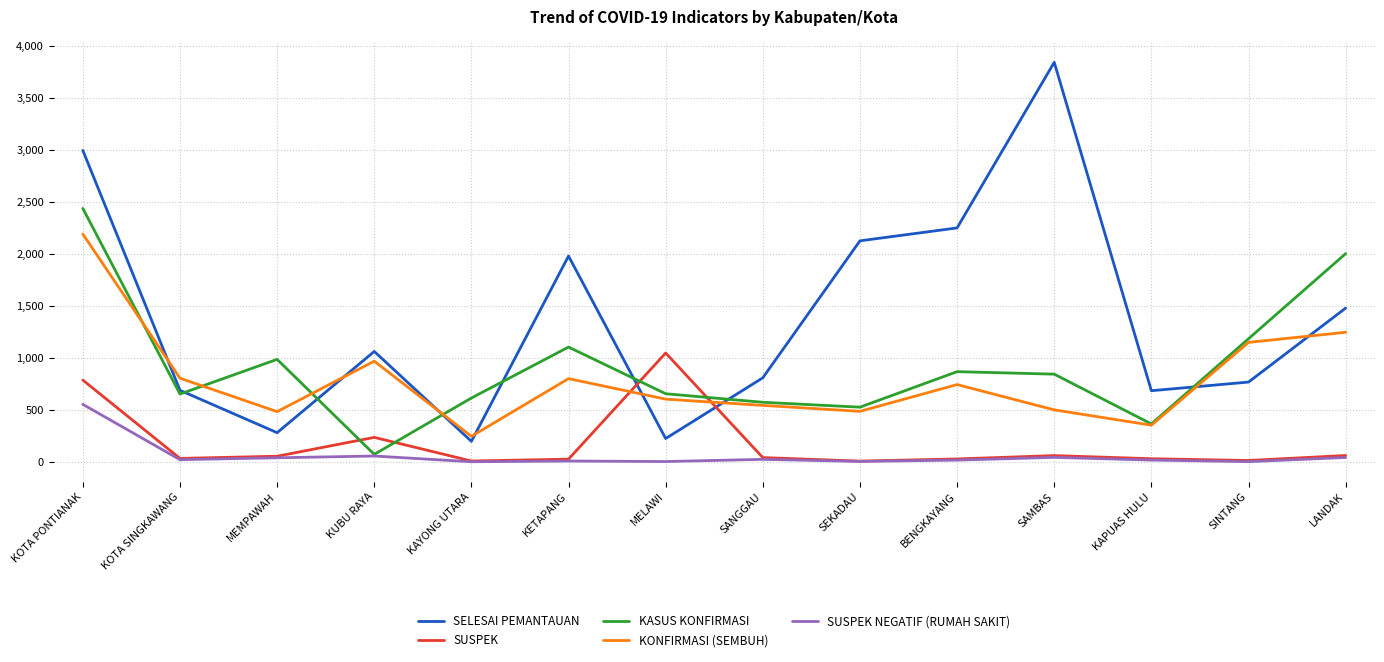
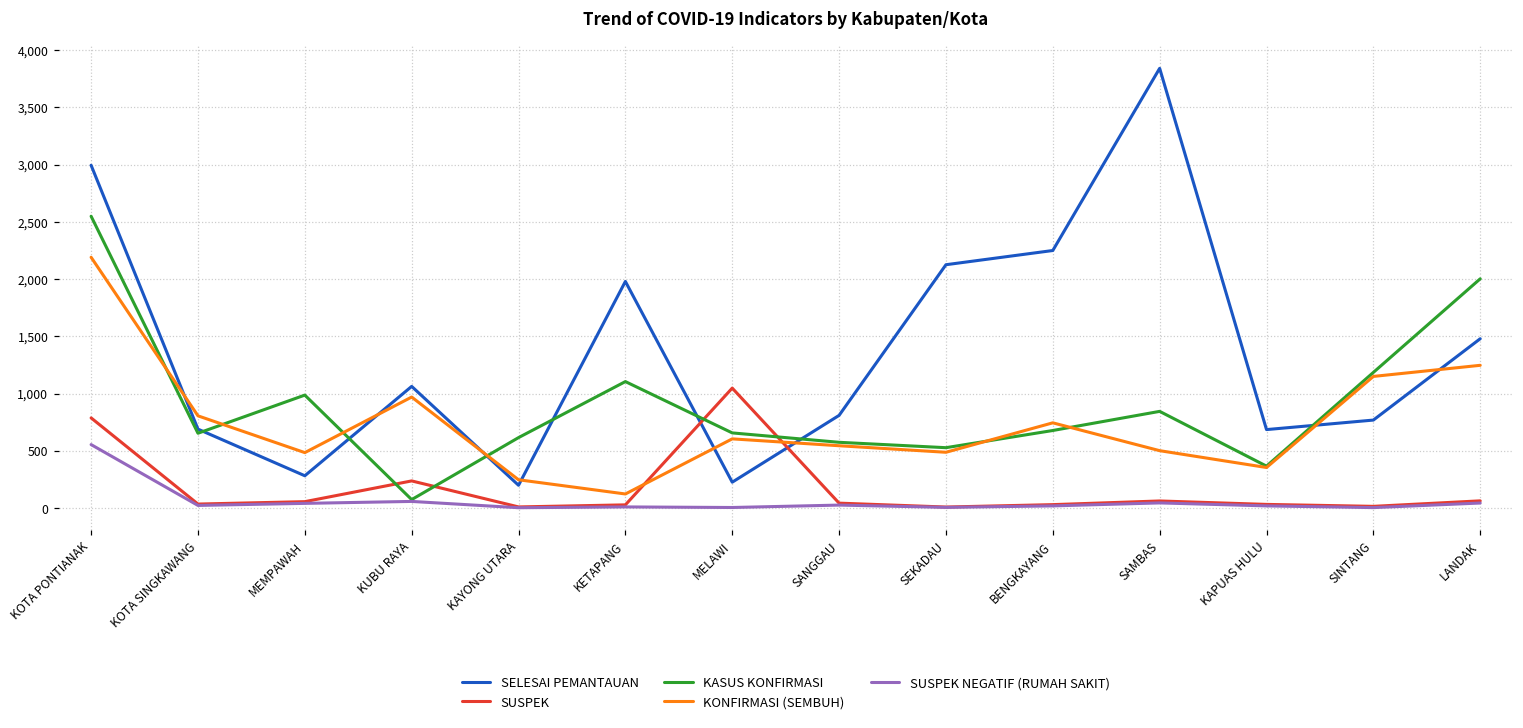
  {
    "SELESAI PEMANTAUAN": {
      "KOTA PONTIANAK": "2,990",
      "KOTA SINGKAWANG": "690",
      "MEMPAWAH": "280",
      "KUBU RAYA": "1,060",
      "KAYONG UTARA": "200",
      "KETAPANG": "1,980",
      "MELAWI": "230",
      "SANGGAU": "810",
      "SEKADAU": "2,130",
      "BENGKAYANG": "2,250",
      "SAMBAS": "3,840",
      "KAPUAS HULU": "690",
      "SINTANG": "770",
      "LANDAK": "1,480"
    },
    "SUSPEK": {
      "KOTA PONTIANAK": "790",
      "KUBU RAYA": "240",
      "MELAWI": "1,050"
    },
    "KASUS KONFIRMASI": {
-     "KOTA PONTIANAK": "2,440",
+     "KOTA PONTIANAK": "2,550",
      "KOTA SINGKAWANG": "660",
      "MEMPAWAH": "990",
      "KAYONG UTARA": "620",
      "KETAPANG": "1,110",
      "MELAWI": "660",
      "SANGGAU": "580",
      "SEKADAU": "530",
-     "BENGKAYANG": "870",
+     "BENGKAYANG": "680",
      "SAMBAS": "850",
      "SINTANG": "1,190",
      "LANDAK": "2,000"
    },
    "KONFIRMASI (SEMBUH)": {
      "KOTA PONTIANAK": "2,190",
      "KOTA SINGKAWANG": "810",
      "MEMPAWAH": "490",
      "KUBU RAYA": "970",
      "KAYONG UTARA": "250",
-     "KETAPANG": "800",
+     "KETAPANG": "130",
      "MELAWI": "610",
      "SANGGAU": "550",
      "SEKADAU": "490",
      "BENGKAYANG": "750",
      "SAMBAS": "500",
      "SINTANG": "1,150",
      "LANDAK": "1,250"
    },
    "SUSPEK NEGATIF (RUMAH SAKIT)": {
      "KOTA PONTIANAK": "560",
      "MELAWI": "10"
    }
  }
